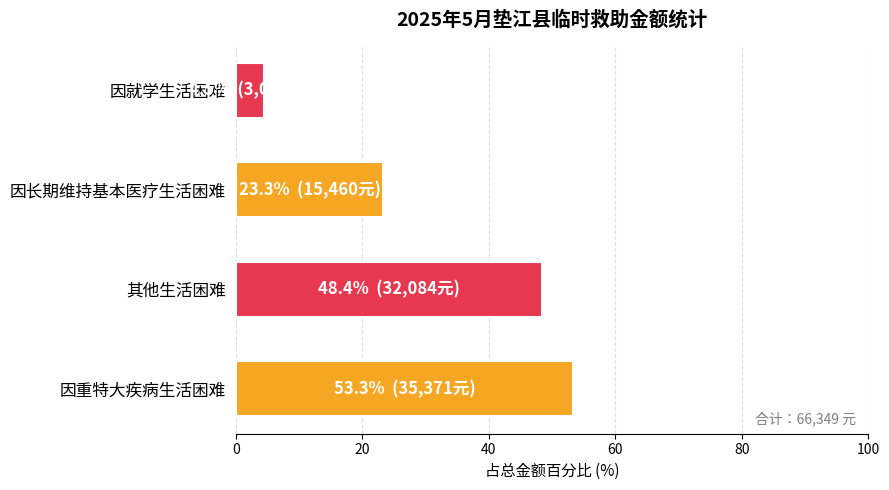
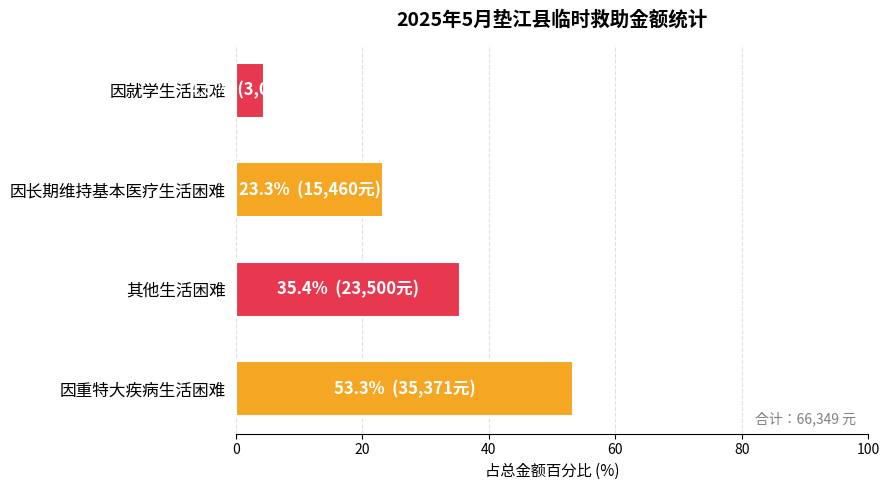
  {
    "因长期维持基本医疗生活困难": "23.3%",
-   "其他生活困难": "48.4% (32,084元)",
+   "其他生活困难": "35.4% (23,500元)",
    "因重特大疾病生活困难": "53.3%"
  }
